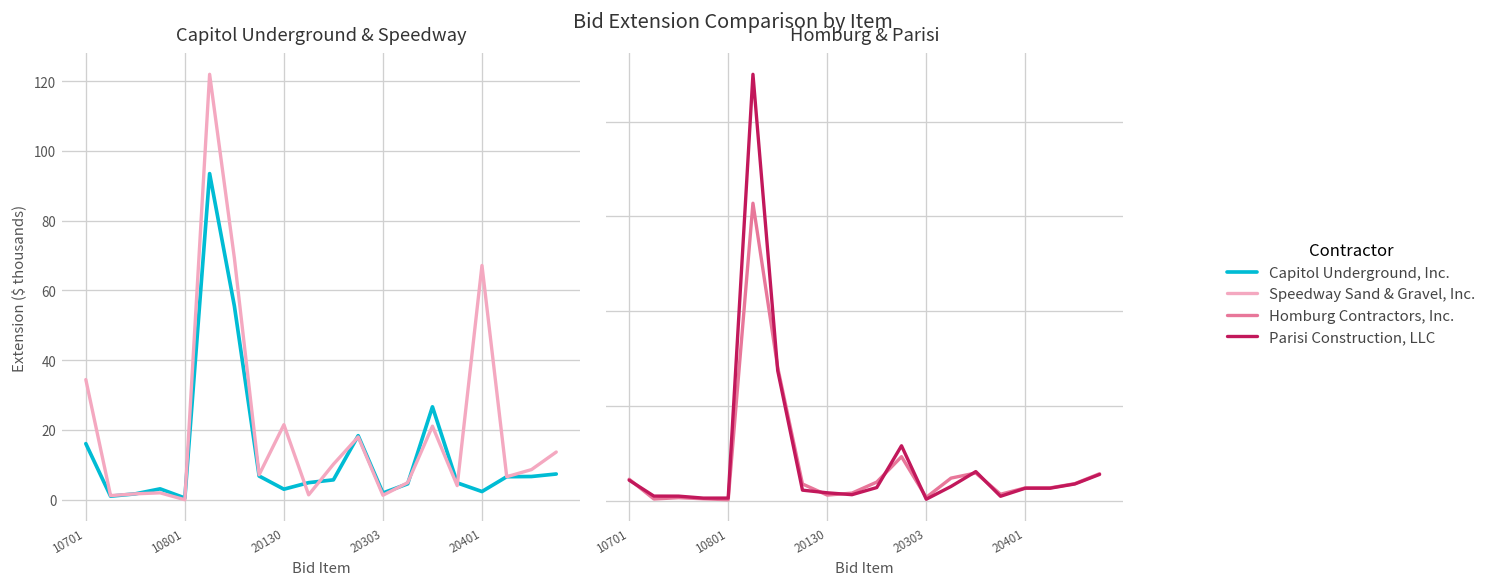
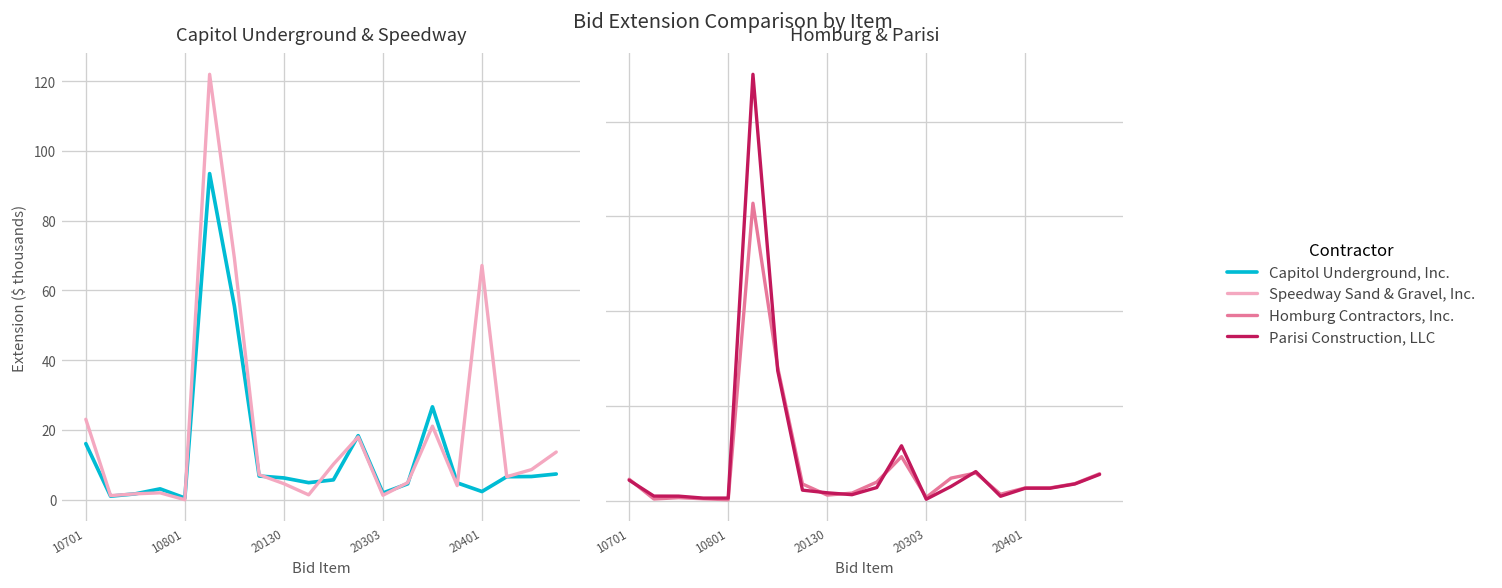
  {
    "Capitol Underground & Speedway": {
      "Capitol Underground, Inc.": {
        "10701": 16,
-       "20130": 3,
+       "20130": 6,
        "20401": 2
      },
      "Speedway Sand & Gravel, Inc.": {
-       "10701": 34,
-       "20130": 22,
+       "10701": 23,
+       "20130": 5,
        "20401": 67
      }
    }
  }
